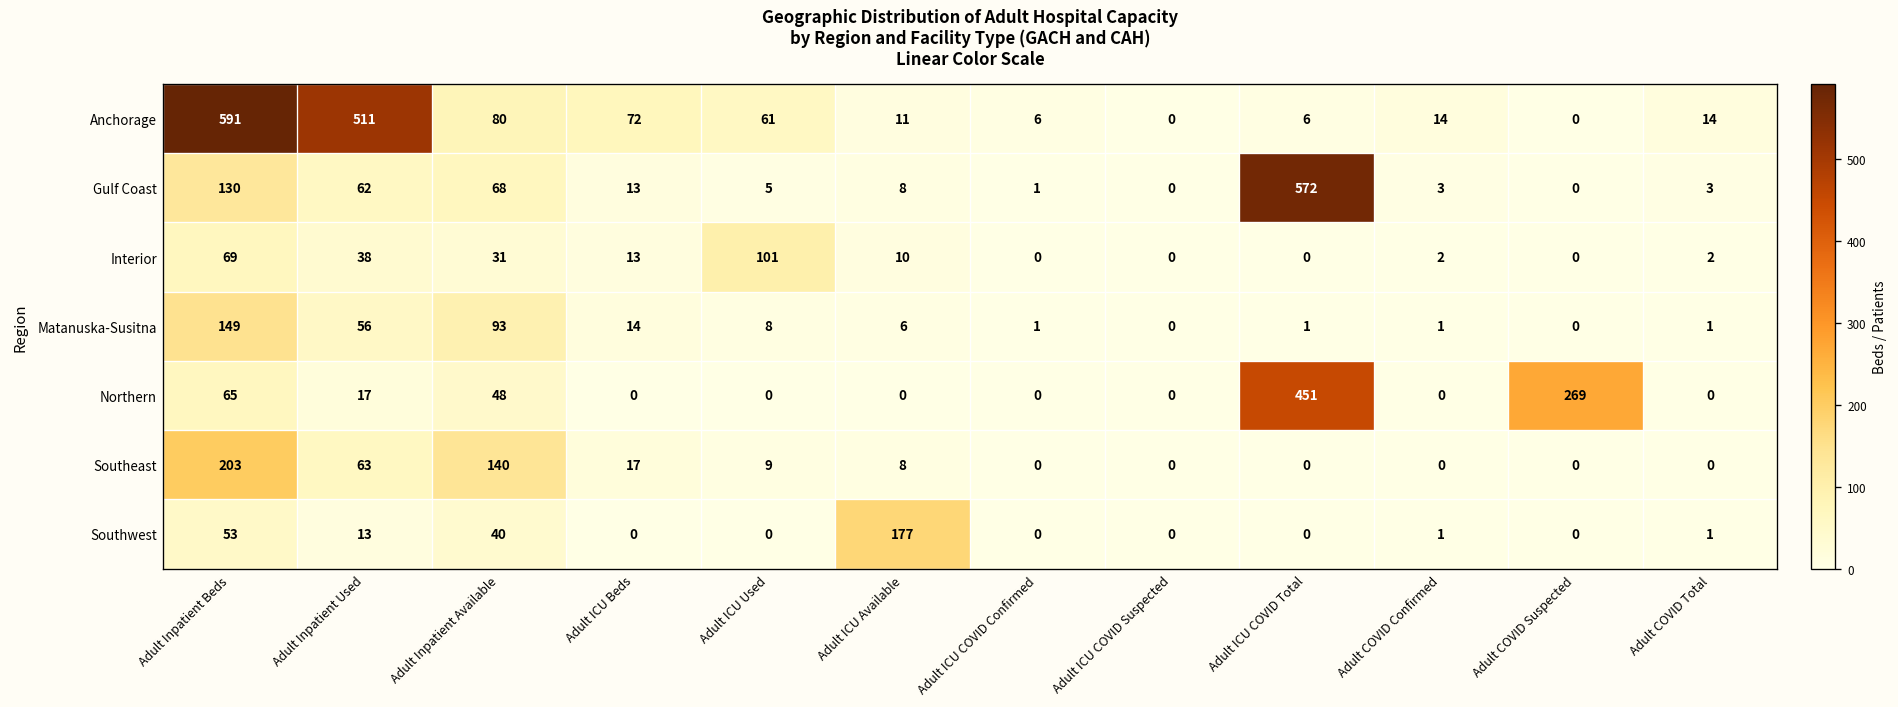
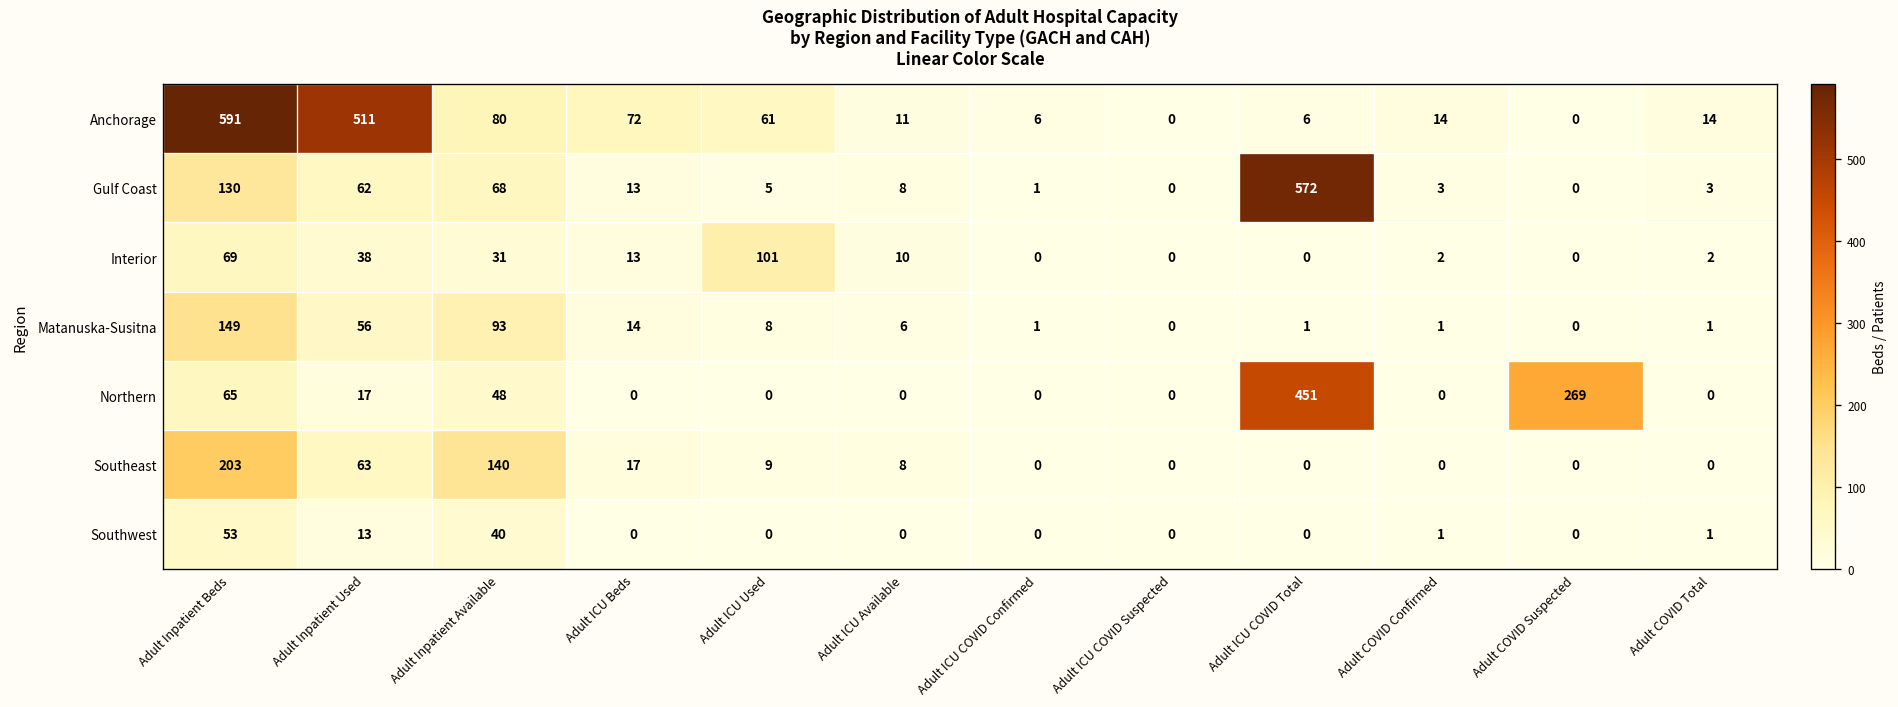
  {
    "Anchorage": {
      "Adult Inpatient Beds": 591,
      "Adult Inpatient Used": 511,
      "Adult Inpatient Available": 80,
      "Adult ICU Beds": 72,
      "Adult ICU Used": 61,
      "Adult ICU Available": 11,
      "Adult ICU COVID Confirmed": 6,
      "Adult ICU COVID Suspected": 0,
      "Adult ICU COVID Total": 6,
      "Adult COVID Confirmed": 14,
      "Adult COVID Suspected": 0,
      "Adult COVID Total": 14
    },
    "Gulf Coast": {
      "Adult Inpatient Beds": 130,
      "Adult Inpatient Used": 62,
      "Adult Inpatient Available": 68,
      "Adult ICU Beds": 13,
      "Adult ICU Used": 5,
      "Adult ICU Available": 8,
      "Adult ICU COVID Confirmed": 1,
      "Adult ICU COVID Suspected": 0,
      "Adult ICU COVID Total": 572,
      "Adult COVID Confirmed": 3,
      "Adult COVID Suspected": 0,
      "Adult COVID Total": 3
    },
    "Interior": {
      "Adult Inpatient Beds": 69,
      "Adult Inpatient Used": 38,
      "Adult Inpatient Available": 31,
      "Adult ICU Beds": 13,
      "Adult ICU Used": 101,
      "Adult ICU Available": 10,
      "Adult ICU COVID Confirmed": 0,
      "Adult ICU COVID Suspected": 0,
      "Adult ICU COVID Total": 0,
      "Adult COVID Confirmed": 2,
      "Adult COVID Suspected": 0,
      "Adult COVID Total": 2
    },
    "Matanuska-Susitna": {
      "Adult Inpatient Beds": 149,
      "Adult Inpatient Used": 56,
      "Adult Inpatient Available": 93,
      "Adult ICU Beds": 14,
      "Adult ICU Used": 8,
      "Adult ICU Available": 6,
      "Adult ICU COVID Confirmed": 1,
      "Adult ICU COVID Suspected": 0,
      "Adult ICU COVID Total": 1,
      "Adult COVID Confirmed": 1,
      "Adult COVID Suspected": 0,
      "Adult COVID Total": 1
    },
    "Northern": {
      "Adult Inpatient Beds": 65,
      "Adult Inpatient Used": 17,
      "Adult Inpatient Available": 48,
      "Adult ICU Beds": 0,
      "Adult ICU Used": 0,
      "Adult ICU Available": 0,
      "Adult ICU COVID Confirmed": 0,
      "Adult ICU COVID Suspected": 0,
      "Adult ICU COVID Total": 451,
      "Adult COVID Confirmed": 0,
      "Adult COVID Suspected": 269,
      "Adult COVID Total": 0
    },
    "Southeast": {
      "Adult Inpatient Beds": 203,
      "Adult Inpatient Used": 63,
      "Adult Inpatient Available": 140,
      "Adult ICU Beds": 17,
      "Adult ICU Used": 9,
      "Adult ICU Available": 8,
      "Adult ICU COVID Confirmed": 0,
      "Adult ICU COVID Suspected": 0,
      "Adult ICU COVID Total": 0,
      "Adult COVID Confirmed": 0,
      "Adult COVID Suspected": 0,
      "Adult COVID Total": 0
    },
    "Southwest": {
      "Adult Inpatient Beds": 53,
      "Adult Inpatient Used": 13,
      "Adult Inpatient Available": 40,
      "Adult ICU Beds": 0,
      "Adult ICU Used": 0,
-     "Adult ICU Available": 177,
+     "Adult ICU Available": 0,
      "Adult ICU COVID Confirmed": 0,
      "Adult ICU COVID Suspected": 0,
      "Adult ICU COVID Total": 0,
      "Adult COVID Confirmed": 1,
      "Adult COVID Suspected": 0,
      "Adult COVID Total": 1
    }
  }
